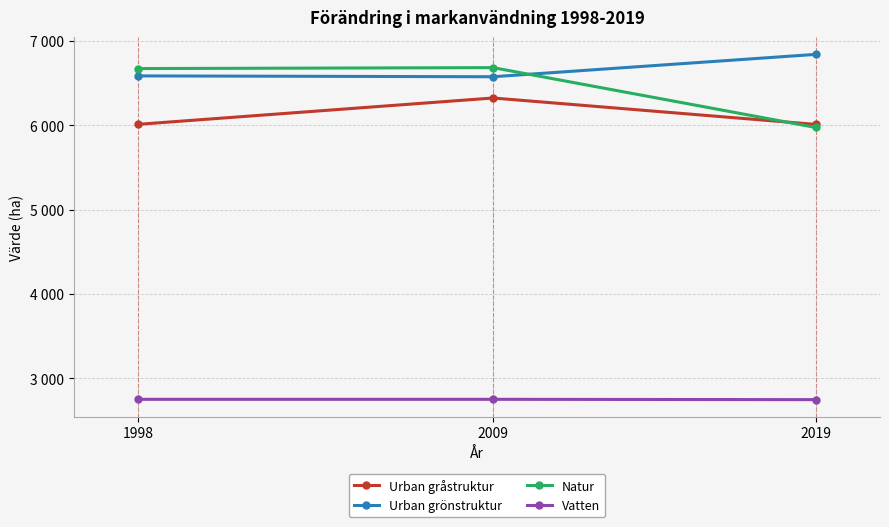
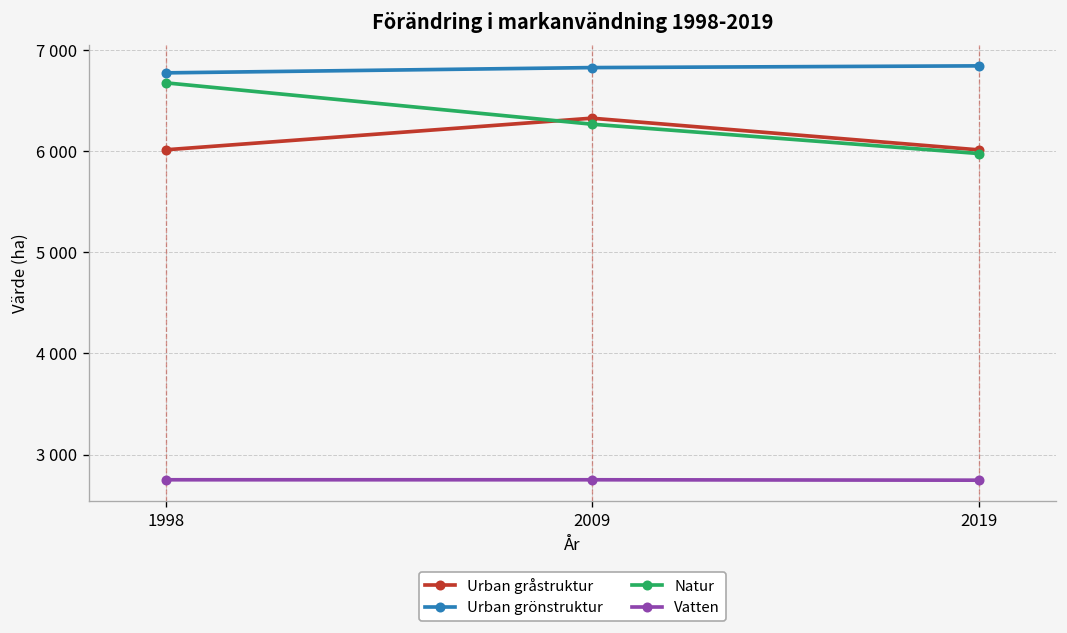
  {
    "Urban gråstruktur": {
      "1998": 6000,
      "2009": 6300,
      "2019": 6000
    },
    "Urban grönstruktur": {
-     "1998": 6600,
-     "2009": 6600,
+     "1998": 6800,
+     "2009": 6800,
      "2019": 6800
    },
    "Natur": {
      "1998": 6700,
-     "2009": 6700,
+     "2009": 6300,
      "2019": 6000
    },
    "Vatten": {
      "1998": 2800,
      "2009": 2800,
      "2019": 2700
    }
  }
